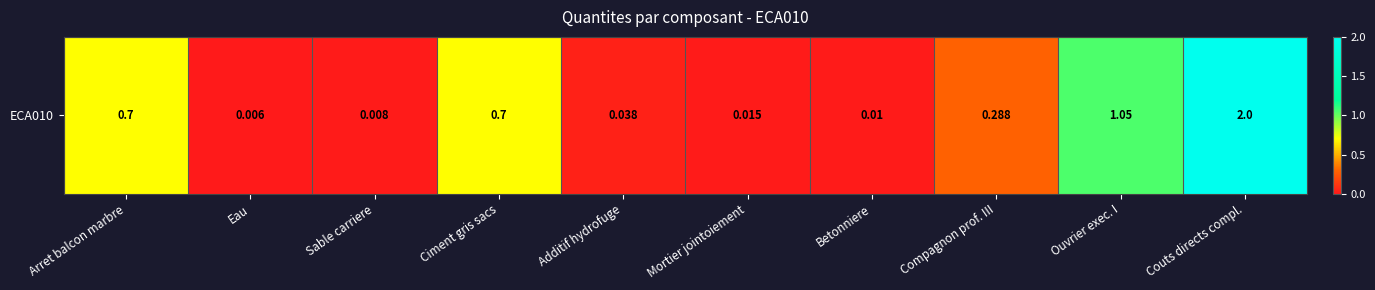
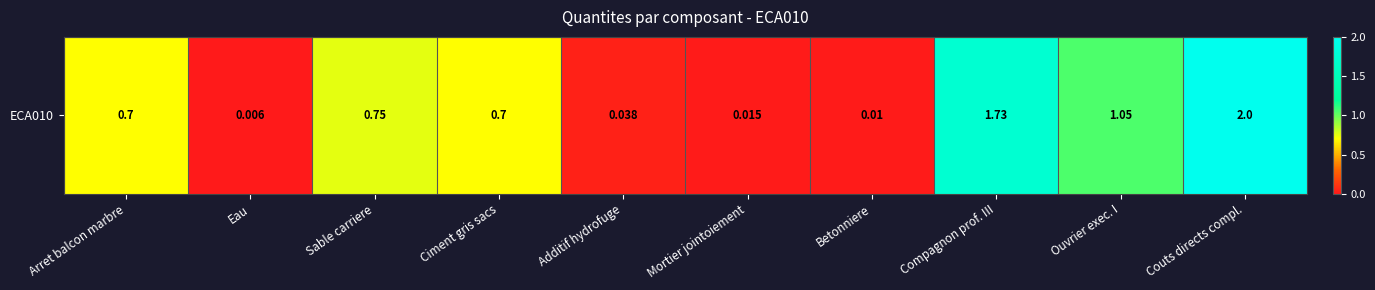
  {
    "ECA010": {
      "Arret balcon marbre": 0.7,
      "Eau": 0.006,
-     "Sable carriere": 0.008,
+     "Sable carriere": 0.75,
      "Ciment gris sacs": 0.7,
      "Additif hydrofuge": 0.038,
      "Mortier jointoiement": 0.015,
      "Betonniere": 0.01,
-     "Compagnon prof. III": 0.288,
+     "Compagnon prof. III": 1.73,
      "Ouvrier exec. I": 1.05,
      "Couts directs compl.": 2.0
    }
  }
